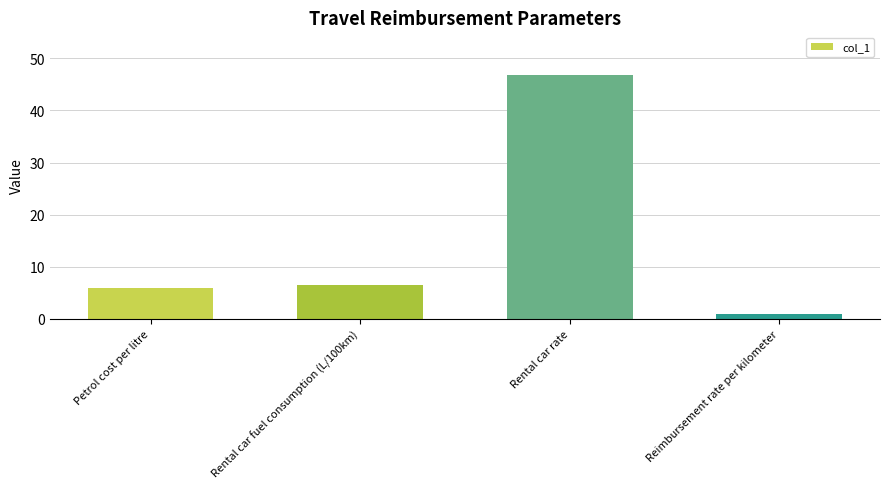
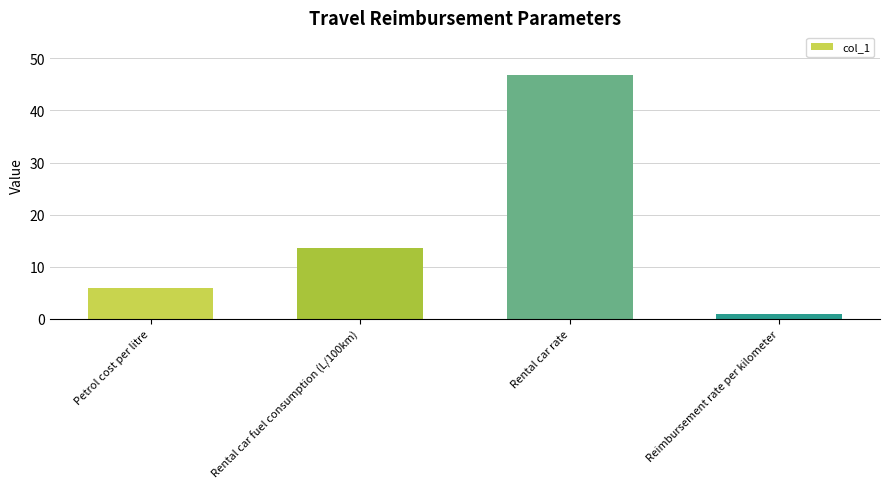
  {
    "Petrol cost per litre": 6,
-   "Rental car fuel consumption (L/100km)": 6,
+   "Rental car fuel consumption (L/100km)": 14,
    "Rental car rate": 47,
    "Reimbursement rate per kilometer": 1
  }
